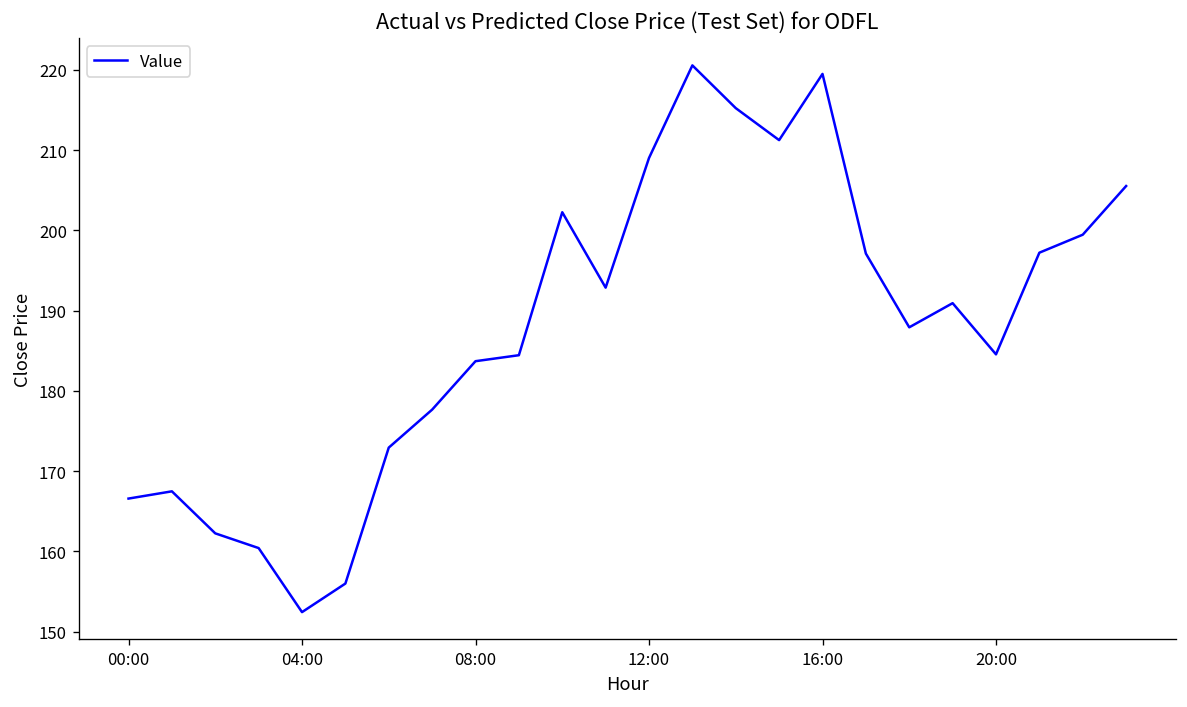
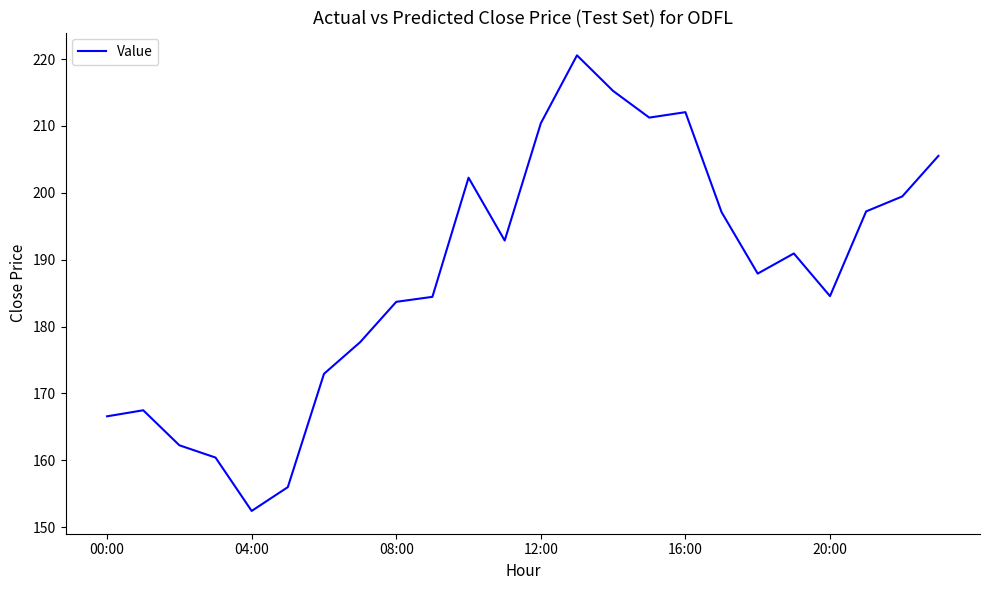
  {
    "00:00": 167,
    "04:00": 152,
    "08:00": 184,
-   "12:00": 209,
-   "16:00": 220,
+   "12:00": 210,
+   "16:00": 212,
    "20:00": 185
  }
